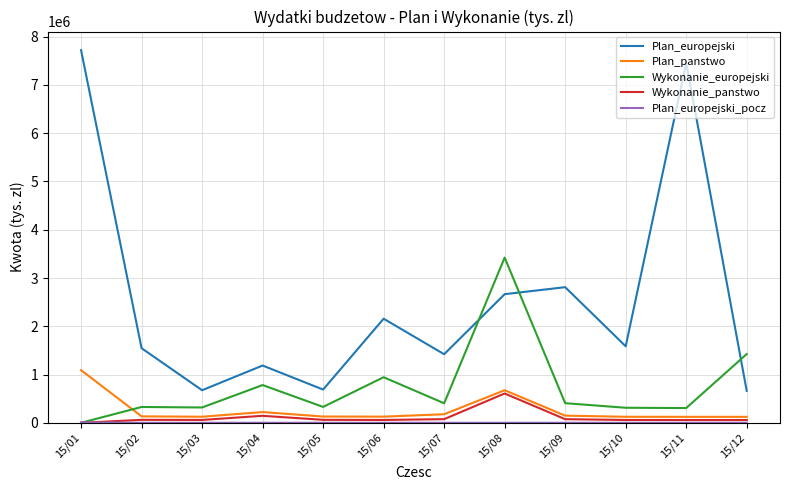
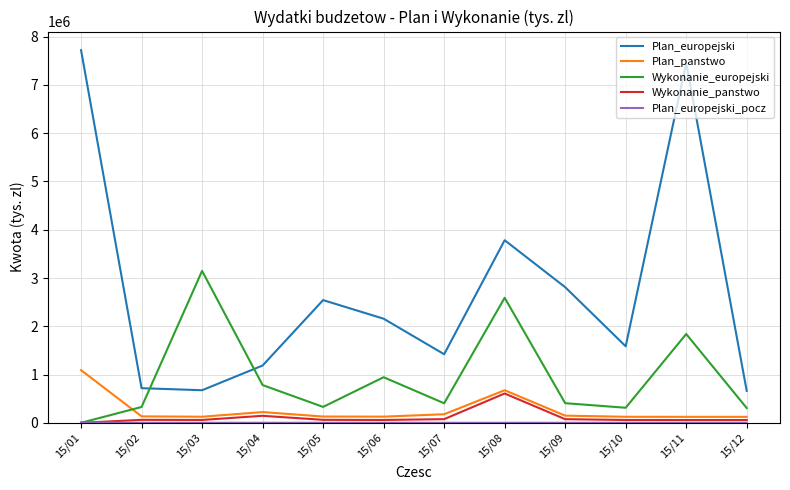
  {
    "Plan_europejski": {
      "15/01": 7700000,
-     "15/02": 1500000,
+     "15/02": 700000,
      "15/03": 700000,
      "15/04": 1200000,
-     "15/05": 700000,
+     "15/05": 2500000,
      "15/06": 2200000,
      "15/07": 1400000,
-     "15/08": 2700000,
+     "15/08": 3800000,
      "15/09": 2800000,
      "15/10": 1600000,
      "15/12": 700000
    },
    "Plan_panstwo": {
      "15/01": 1100000,
      "15/02": 100000,
      "15/03": 100000,
      "15/04": 200000,
      "15/05": 100000,
      "15/06": 100000,
      "15/07": 200000,
      "15/08": 700000,
      "15/09": 100000,
      "15/10": 100000,
      "15/11": 100000,
      "15/12": 100000
    },
    "Wykonanie_europejski": {
      "15/02": 300000,
-     "15/03": 300000,
+     "15/03": 3100000,
      "15/04": 800000,
      "15/05": 300000,
      "15/06": 900000,
      "15/07": 400000,
-     "15/08": 3400000,
+     "15/08": 2600000,
      "15/09": 400000,
      "15/10": 300000,
-     "15/11": 300000,
-     "15/12": 1400000
+     "15/11": 1800000,
+     "15/12": 300000
    },
    "Wykonanie_panstwo": {
      "15/02": 100000,
      "15/03": 100000,
      "15/04": 100000,
      "15/05": 100000,
      "15/06": 100000,
      "15/07": 100000,
      "15/08": 600000,
      "15/09": 100000,
      "15/10": 100000,
      "15/11": 100000,
      "15/12": 100000
    },
    "Plan_europejski_pocz": {
      "15/02": 0,
      "15/03": 0,
      "15/04": 0,
      "15/05": 0,
      "15/06": 0,
      "15/07": 0,
      "15/08": 0,
      "15/09": 0,
      "15/10": 0,
      "15/11": 0,
      "15/12": 0
    }
  }
